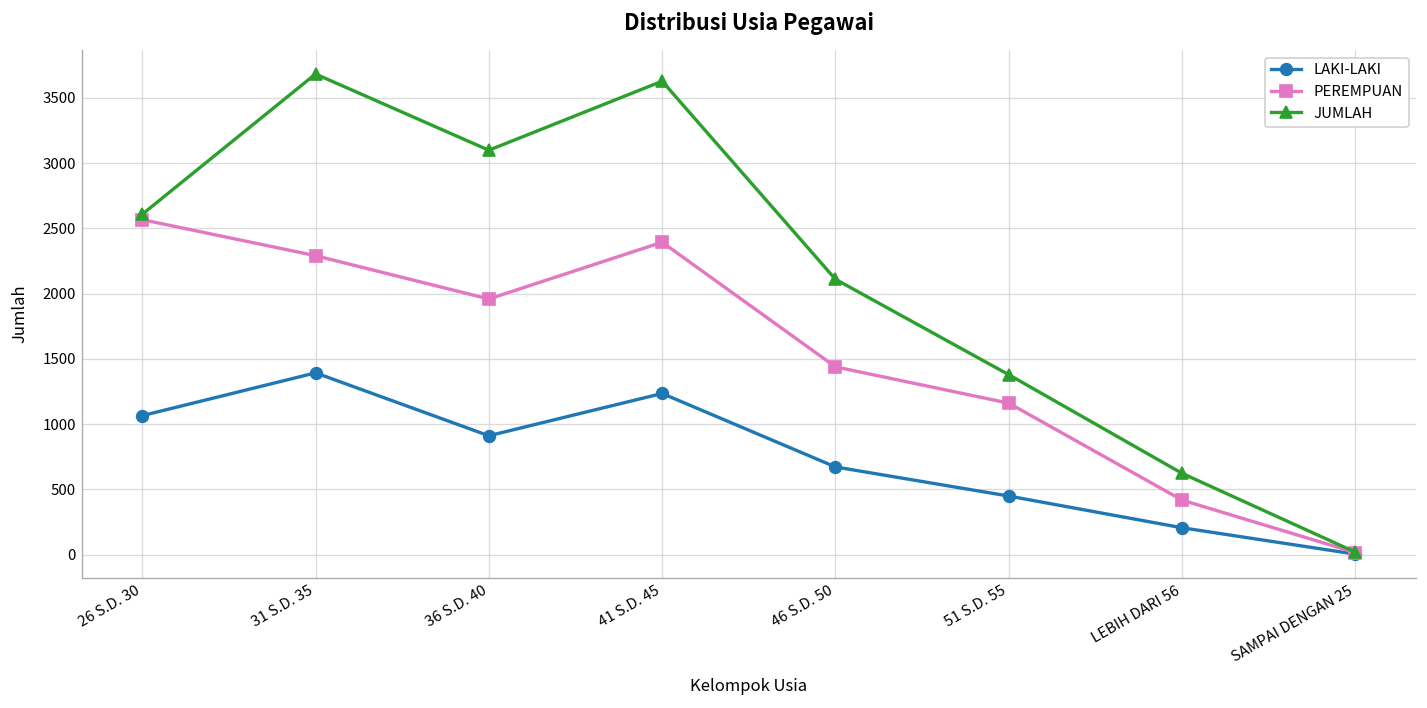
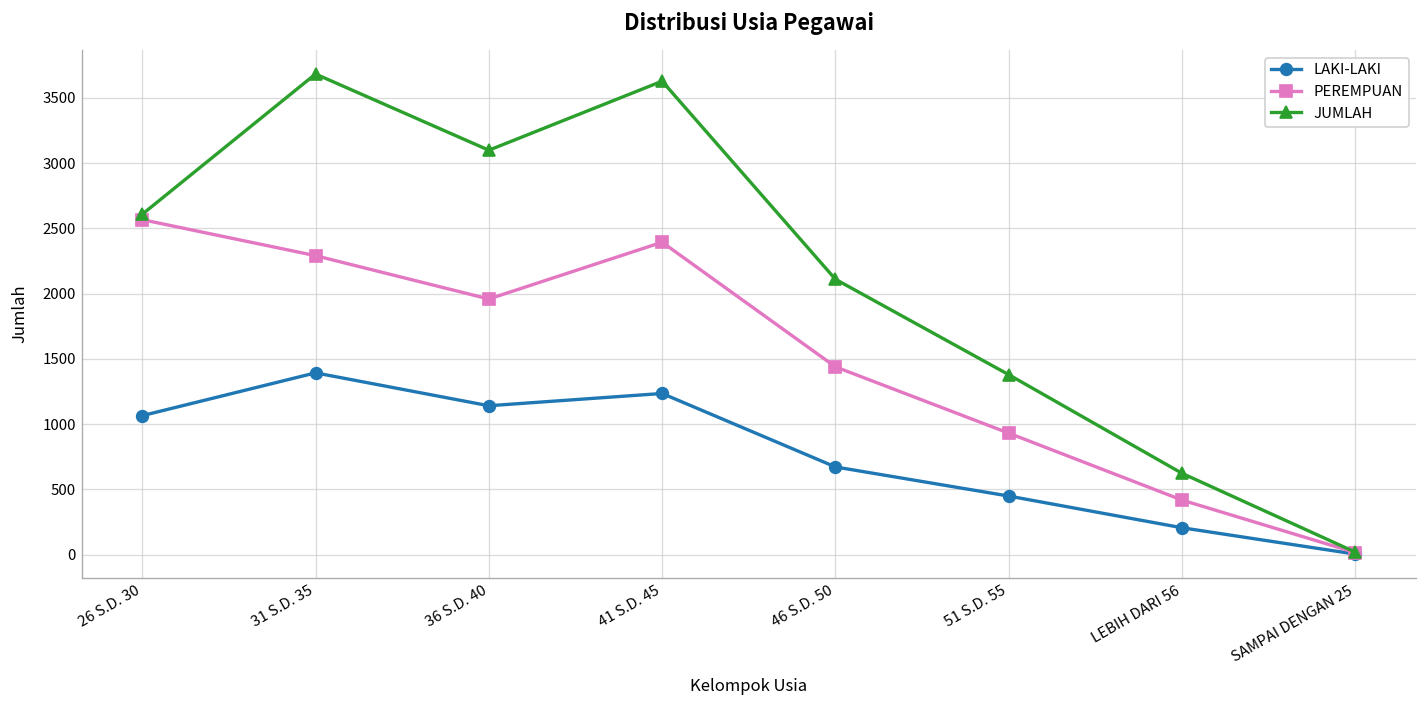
  {
    "LAKI-LAKI": {
      "26 S.D. 30": 1060,
      "31 S.D. 35": 1390,
-     "36 S.D. 40": 910,
+     "36 S.D. 40": 1140,
      "41 S.D. 45": 1230,
      "46 S.D. 50": 670,
      "51 S.D. 55": 450,
      "LEBIH DARI 56": 210
    },
    "PEREMPUAN": {
      "26 S.D. 30": 2570,
      "31 S.D. 35": 2290,
      "36 S.D. 40": 1960,
      "41 S.D. 45": 2390,
      "46 S.D. 50": 1440,
-     "51 S.D. 55": 1160,
+     "51 S.D. 55": 930,
      "LEBIH DARI 56": 420
    },
    "JUMLAH": {
      "26 S.D. 30": 2610,
      "31 S.D. 35": 3680,
      "36 S.D. 40": 3100,
      "41 S.D. 45": 3630,
      "46 S.D. 50": 2110,
      "51 S.D. 55": 1380,
      "LEBIH DARI 56": 620
    }
  }
